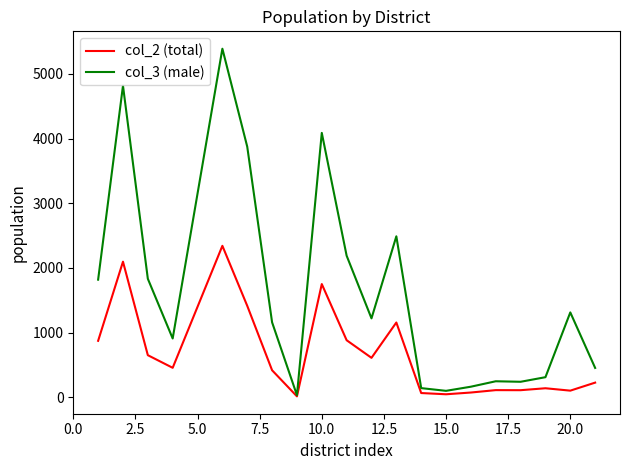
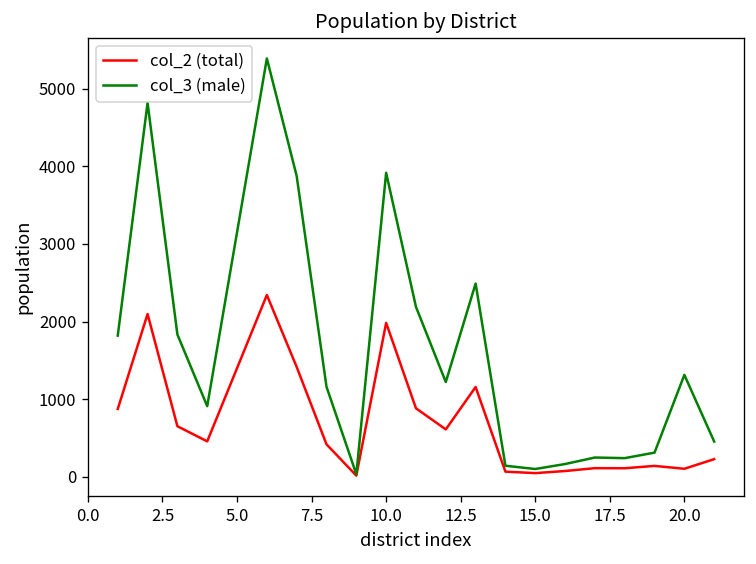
  {
    "col_2 (total)": {
-     "10.0": 1800,
+     "10.0": 2000,
      "15.0": 0,
      "20.0": 100
    },
    "col_3 (male)": {
-     "10.0": 4100,
+     "10.0": 3900,
      "15.0": 100,
      "20.0": 1300
    }
  }
